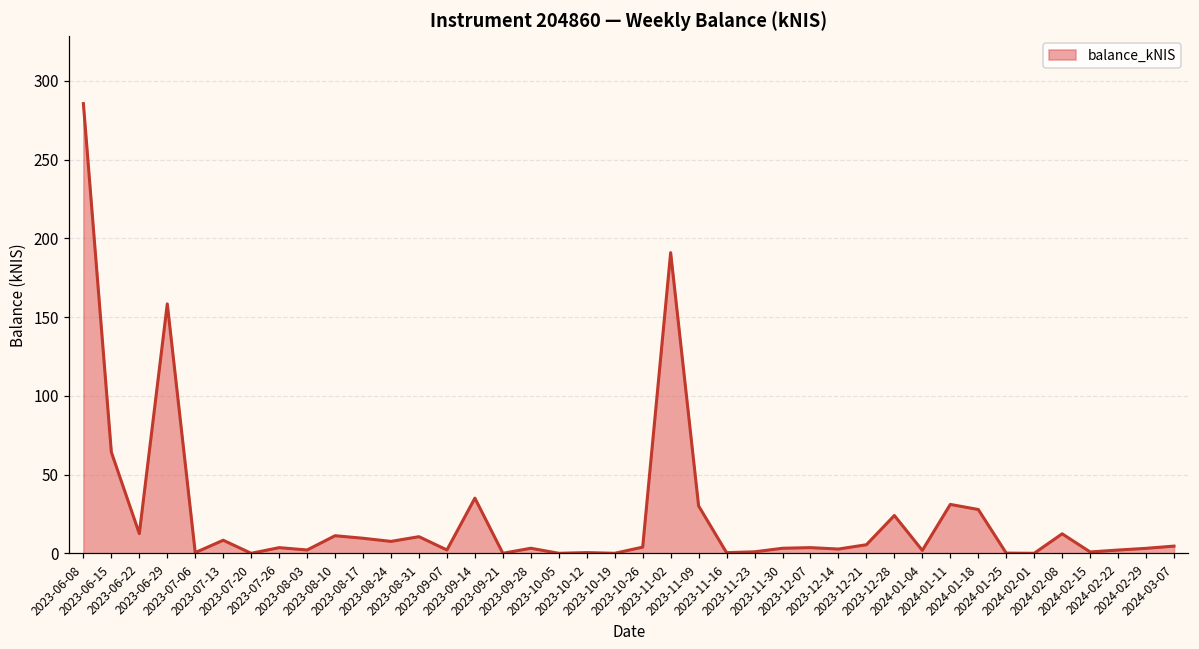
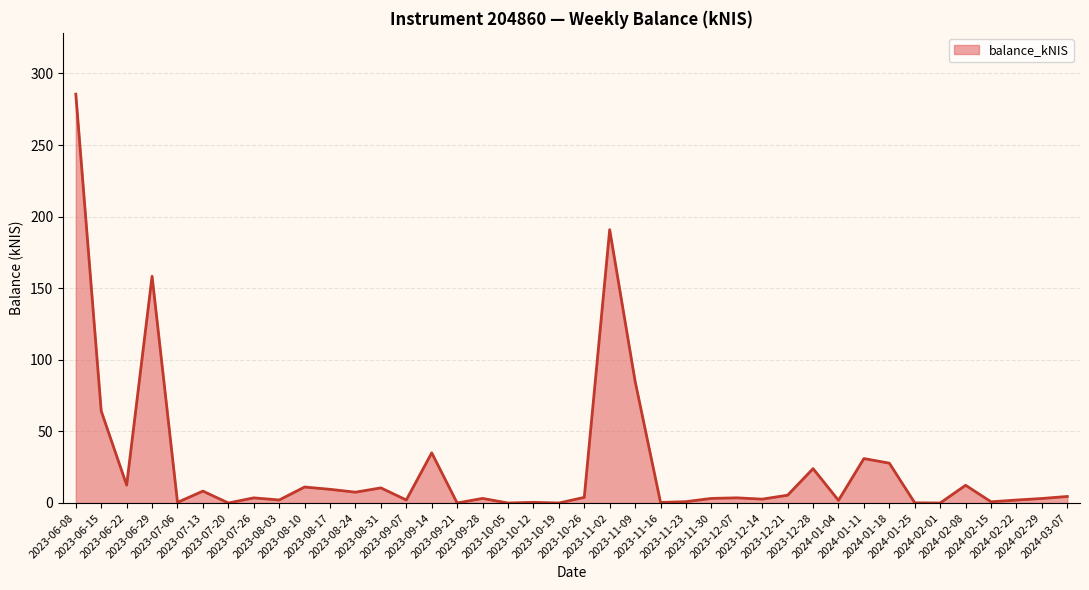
  {
    "2023-06-08": 286,
    "2023-06-15": 64,
    "2023-06-22": 12,
    "2023-06-29": 158,
    "2023-07-06": 0,
    "2023-07-13": 8,
    "2023-07-20": 0,
    "2023-07-26": 4,
    "2023-08-03": 2,
    "2023-08-10": 11,
    "2023-08-17": 10,
    "2023-08-24": 8,
    "2023-08-31": 11,
    "2023-09-07": 2,
    "2023-09-14": 35,
    "2023-09-21": 0,
    "2023-09-28": 3,
    "2023-10-05": 0,
    "2023-10-12": 0,
    "2023-10-19": 0,
    "2023-10-26": 4,
    "2023-11-02": 191,
-   "2023-11-09": 30,
+   "2023-11-09": 85,
    "2023-11-16": 0,
    "2023-11-23": 1,
    "2023-11-30": 3,
    "2023-12-07": 4,
    "2023-12-14": 3,
    "2023-12-21": 5,
    "2023-12-28": 24,
    "2024-01-04": 2,
    "2024-01-11": 31,
    "2024-01-18": 28,
    "2024-01-25": 0,
    "2024-02-01": 0,
    "2024-02-08": 12,
    "2024-02-15": 1,
    "2024-02-22": 2,
    "2024-02-29": 3,
    "2024-03-07": 5
  }
